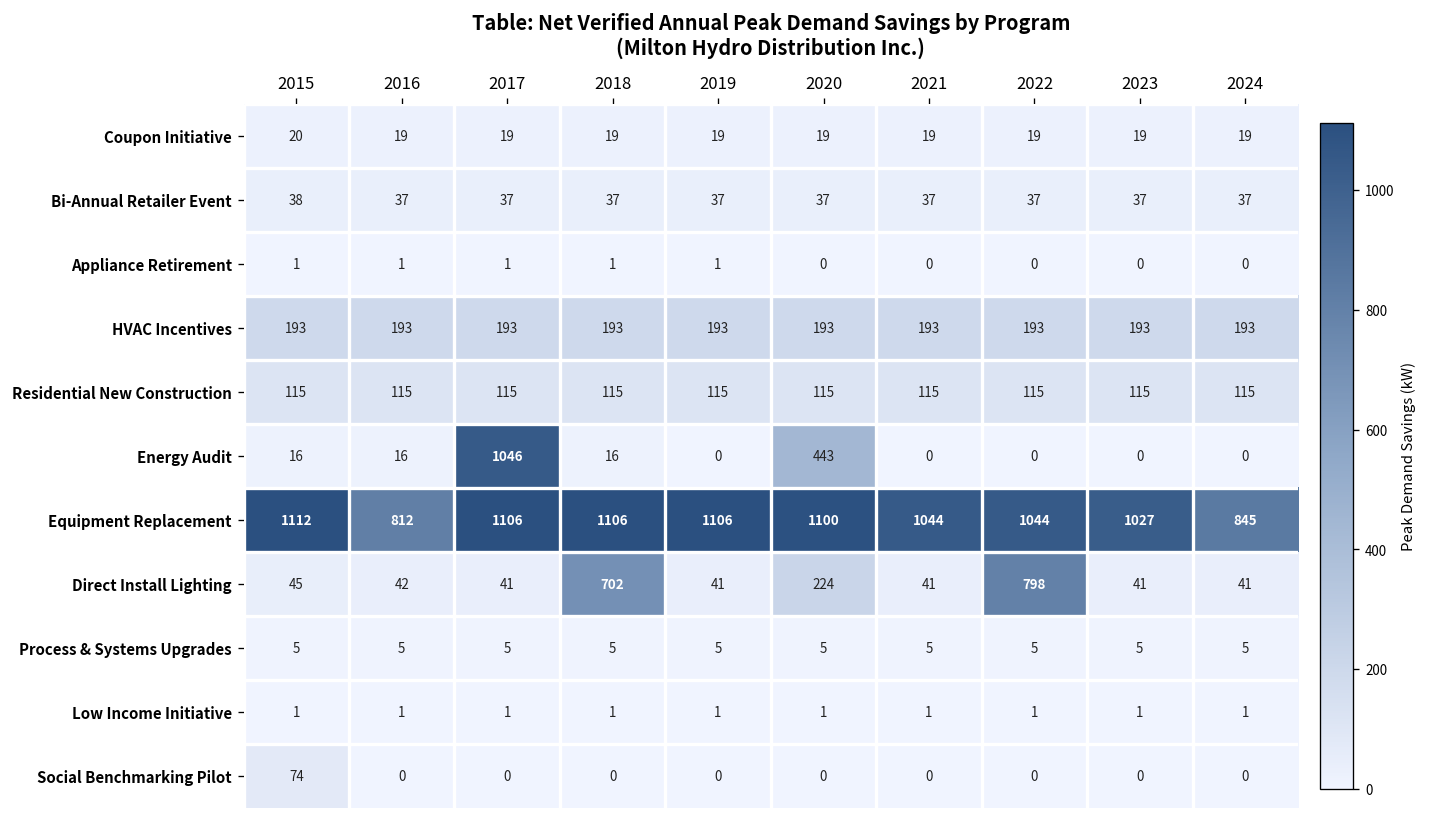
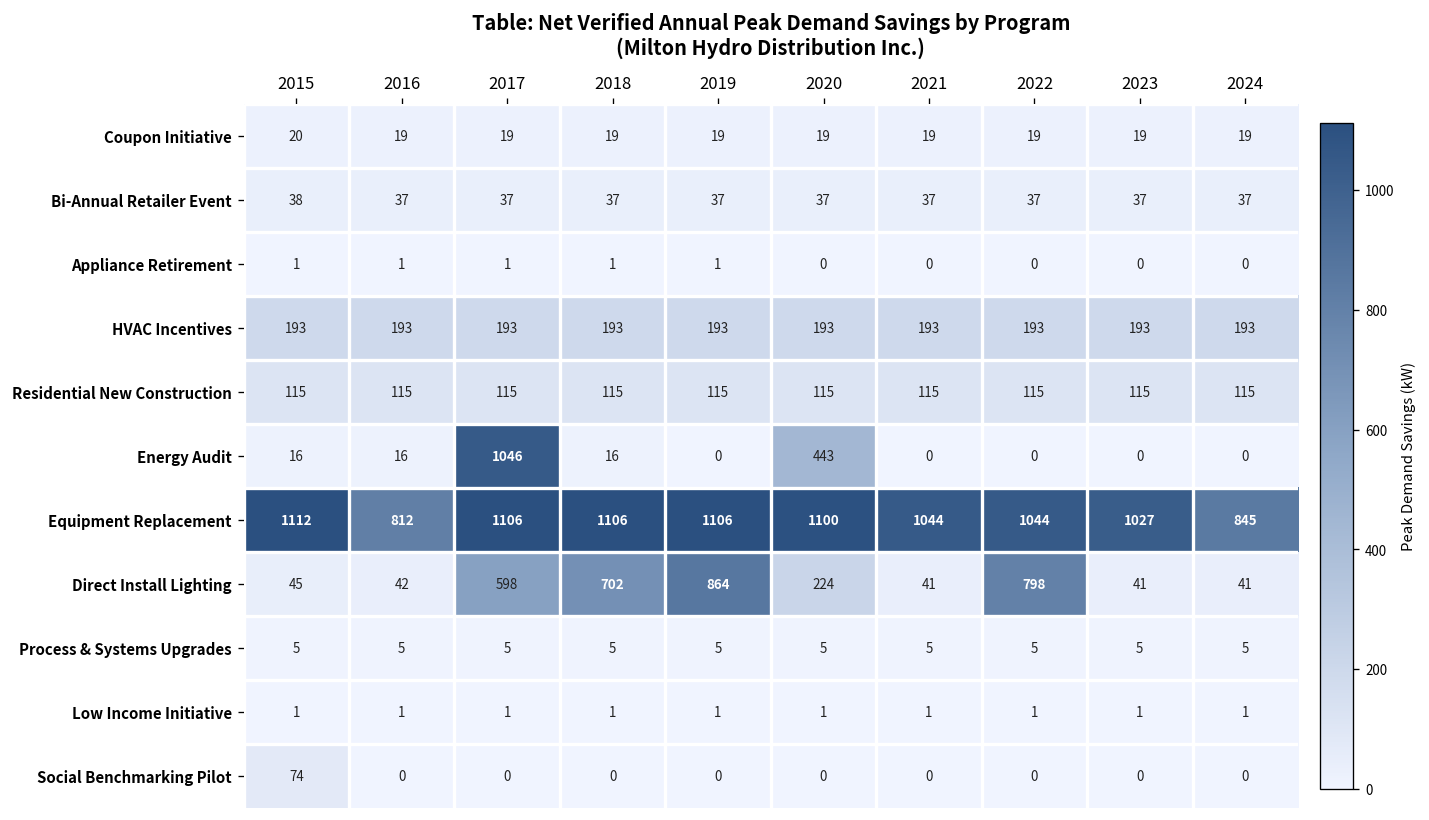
  {
    "Coupon Initiative": {
      "2015": 20,
      "2016": 19,
      "2017": 19,
      "2018": 19,
      "2019": 19,
      "2020": 19,
      "2021": 19,
      "2022": 19,
      "2023": 19,
      "2024": 19
    },
    "Bi-Annual Retailer Event": {
      "2015": 38,
      "2016": 37,
      "2017": 37,
      "2018": 37,
      "2019": 37,
      "2020": 37,
      "2021": 37,
      "2022": 37,
      "2023": 37,
      "2024": 37
    },
    "Appliance Retirement": {
      "2015": 1,
      "2016": 1,
      "2017": 1,
      "2018": 1,
      "2019": 1,
      "2020": 0,
      "2021": 0,
      "2022": 0,
      "2023": 0,
      "2024": 0
    },
    "HVAC Incentives": {
      "2015": 193,
      "2016": 193,
      "2017": 193,
      "2018": 193,
      "2019": 193,
      "2020": 193,
      "2021": 193,
      "2022": 193,
      "2023": 193,
      "2024": 193
    },
    "Residential New Construction": {
      "2015": 115,
      "2016": 115,
      "2017": 115,
      "2018": 115,
      "2019": 115,
      "2020": 115,
      "2021": 115,
      "2022": 115,
      "2023": 115,
      "2024": 115
    },
    "Energy Audit": {
      "2015": 16,
      "2016": 16,
      "2017": 1046,
      "2018": 16,
      "2019": 0,
      "2020": 443,
      "2021": 0,
      "2022": 0,
      "2023": 0,
      "2024": 0
    },
    "Equipment Replacement": {
      "2015": 1112,
      "2016": 812,
      "2017": 1106,
      "2018": 1106,
      "2019": 1106,
      "2020": 1100,
      "2021": 1044,
      "2022": 1044,
      "2023": 1027,
      "2024": 845
    },
    "Direct Install Lighting": {
      "2015": 45,
      "2016": 42,
-     "2017": 41,
+     "2017": 598,
      "2018": 702,
-     "2019": 41,
+     "2019": 864,
      "2020": 224,
      "2021": 41,
      "2022": 798,
      "2023": 41,
      "2024": 41
    },
    "Process & Systems Upgrades": {
      "2015": 5,
      "2016": 5,
      "2017": 5,
      "2018": 5,
      "2019": 5,
      "2020": 5,
      "2021": 5,
      "2022": 5,
      "2023": 5,
      "2024": 5
    },
    "Low Income Initiative": {
      "2015": 1,
      "2016": 1,
      "2017": 1,
      "2018": 1,
      "2019": 1,
      "2020": 1,
      "2021": 1,
      "2022": 1,
      "2023": 1,
      "2024": 1
    },
    "Social Benchmarking Pilot": {
      "2015": 74,
      "2016": 0,
      "2017": 0,
      "2018": 0,
      "2019": 0,
      "2020": 0,
      "2021": 0,
      "2022": 0,
      "2023": 0,
      "2024": 0
    }
  }
